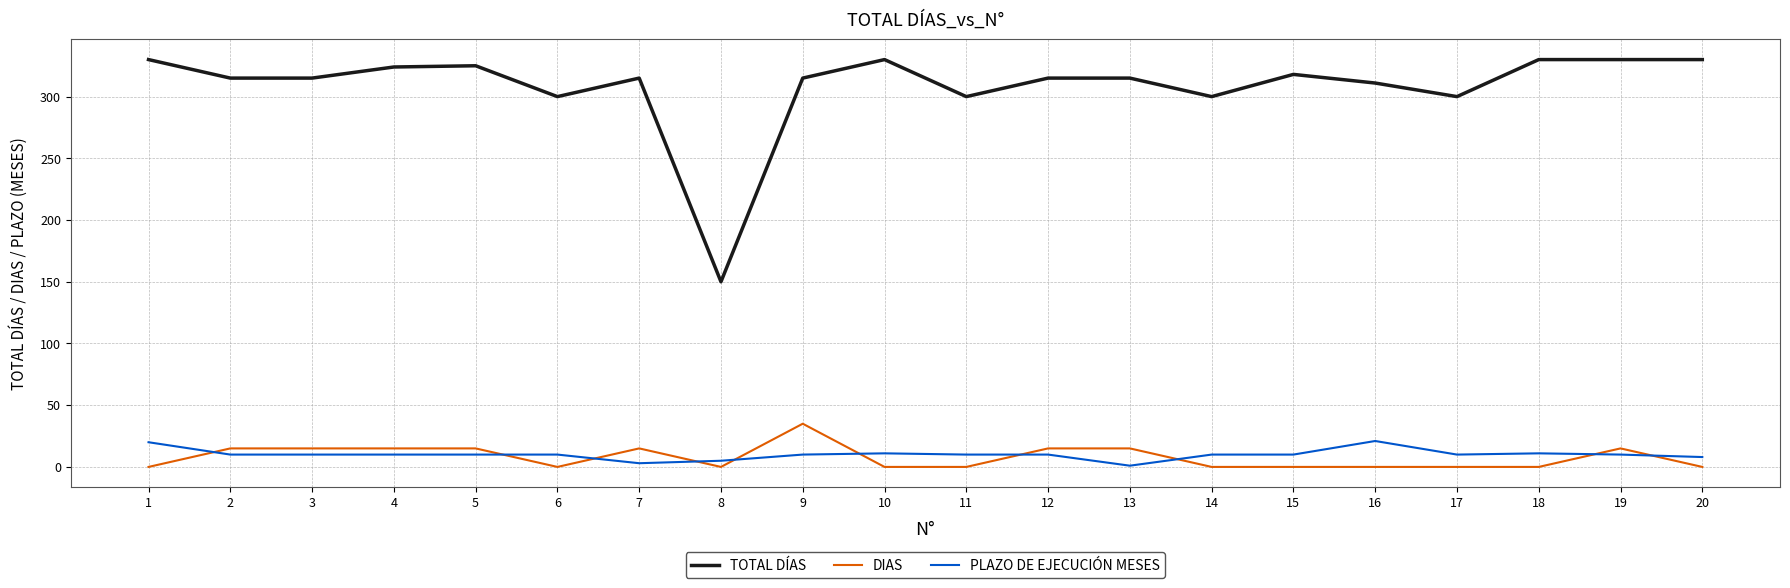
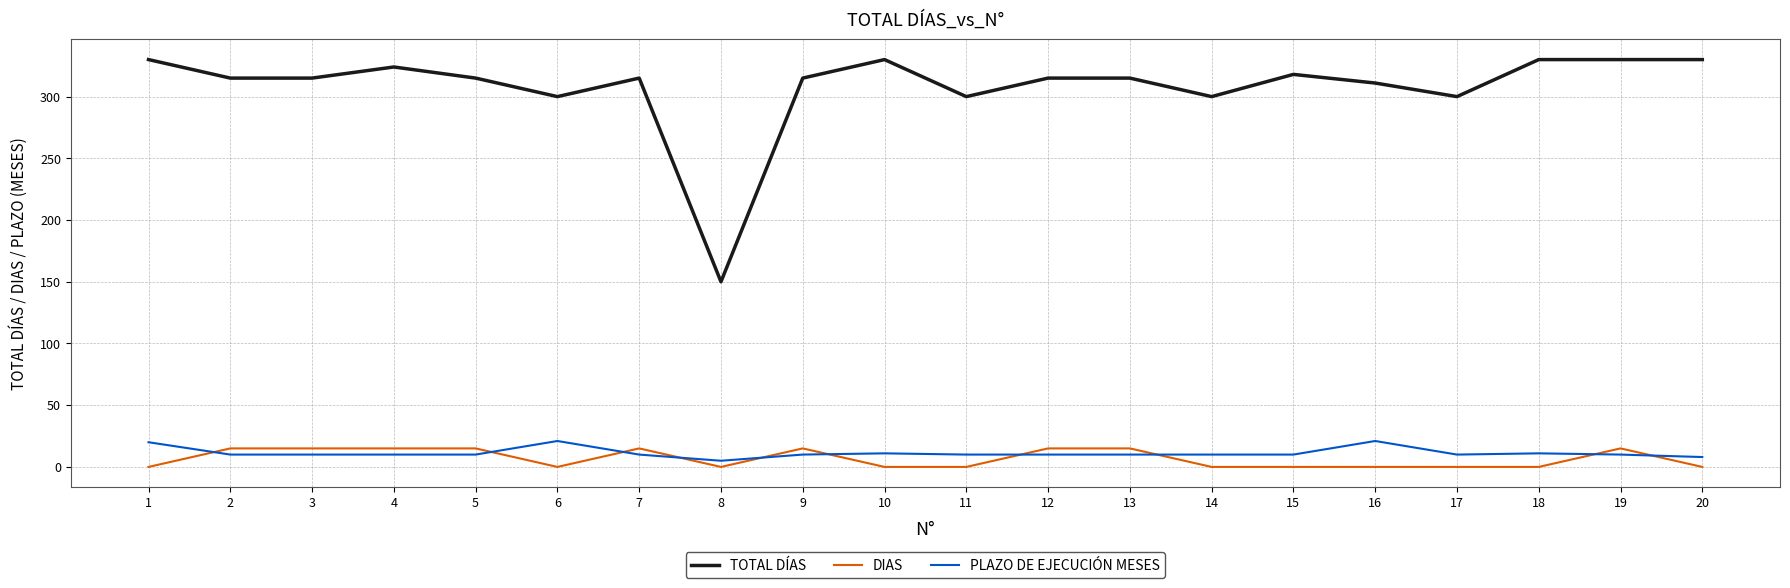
  {
    "TOTAL DÍAS": {
      "1": 330,
      "2": 315,
      "3": 315,
      "4": 324,
-     "5": 325,
+     "5": 315,
      "6": 300,
      "7": 315,
      "8": 150,
      "9": 315,
      "10": 330,
      "11": 300,
      "12": 315,
      "13": 315,
      "14": 300,
      "15": 318,
      "16": 311,
      "17": 300,
      "18": 330,
      "19": 330,
      "20": 330
    },
    "DIAS": {
      "1": 0,
      "2": 15,
      "3": 15,
      "4": 15,
      "5": 15,
      "6": 0,
      "7": 15,
      "8": 0,
-     "9": 35,
+     "9": 15,
      "10": 0,
      "11": 0,
      "12": 15,
      "13": 15,
      "14": 0,
      "15": 0,
      "16": 0,
      "17": 0,
      "18": 0,
      "19": 15,
      "20": 0
    },
    "PLAZO DE EJECUCIÓN MESES": {
      "1": 20,
      "2": 10,
      "3": 10,
      "4": 10,
      "5": 10,
-     "6": 10,
-     "7": 3,
+     "6": 21,
+     "7": 10,
      "8": 5,
      "9": 10,
      "10": 11,
      "11": 10,
      "12": 10,
-     "13": 1,
+     "13": 10,
      "14": 10,
      "15": 10,
      "16": 21,
      "17": 10,
      "18": 11,
      "19": 10,
      "20": 8
    }
  }
